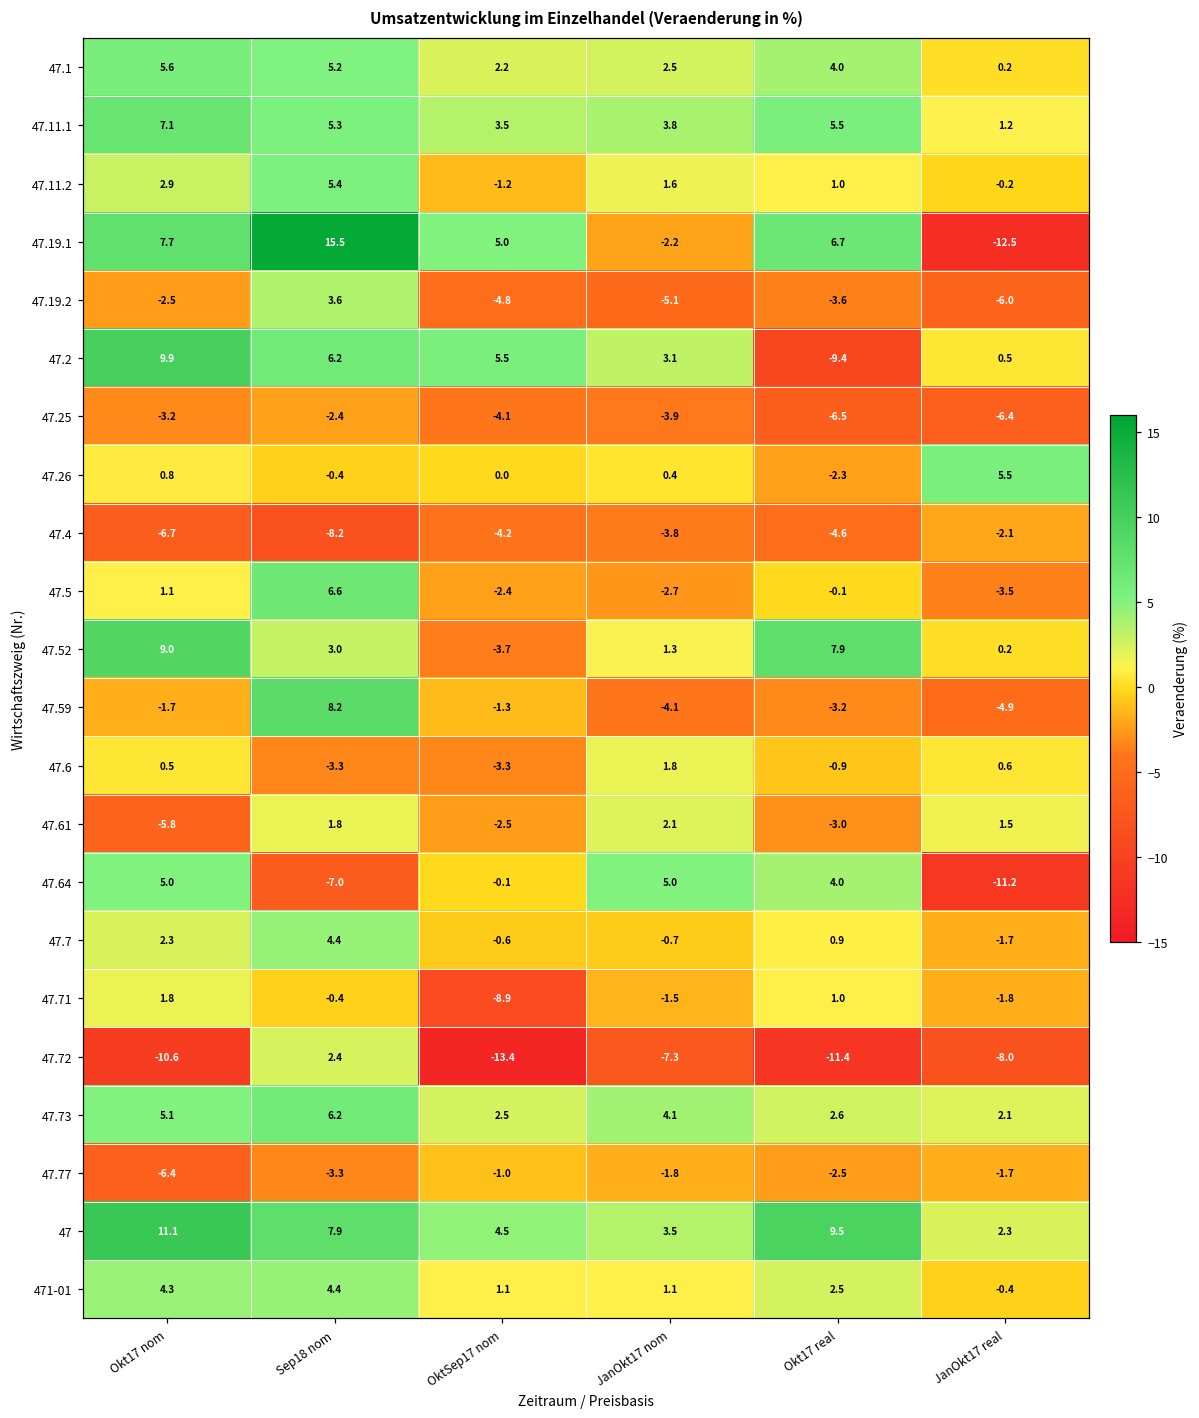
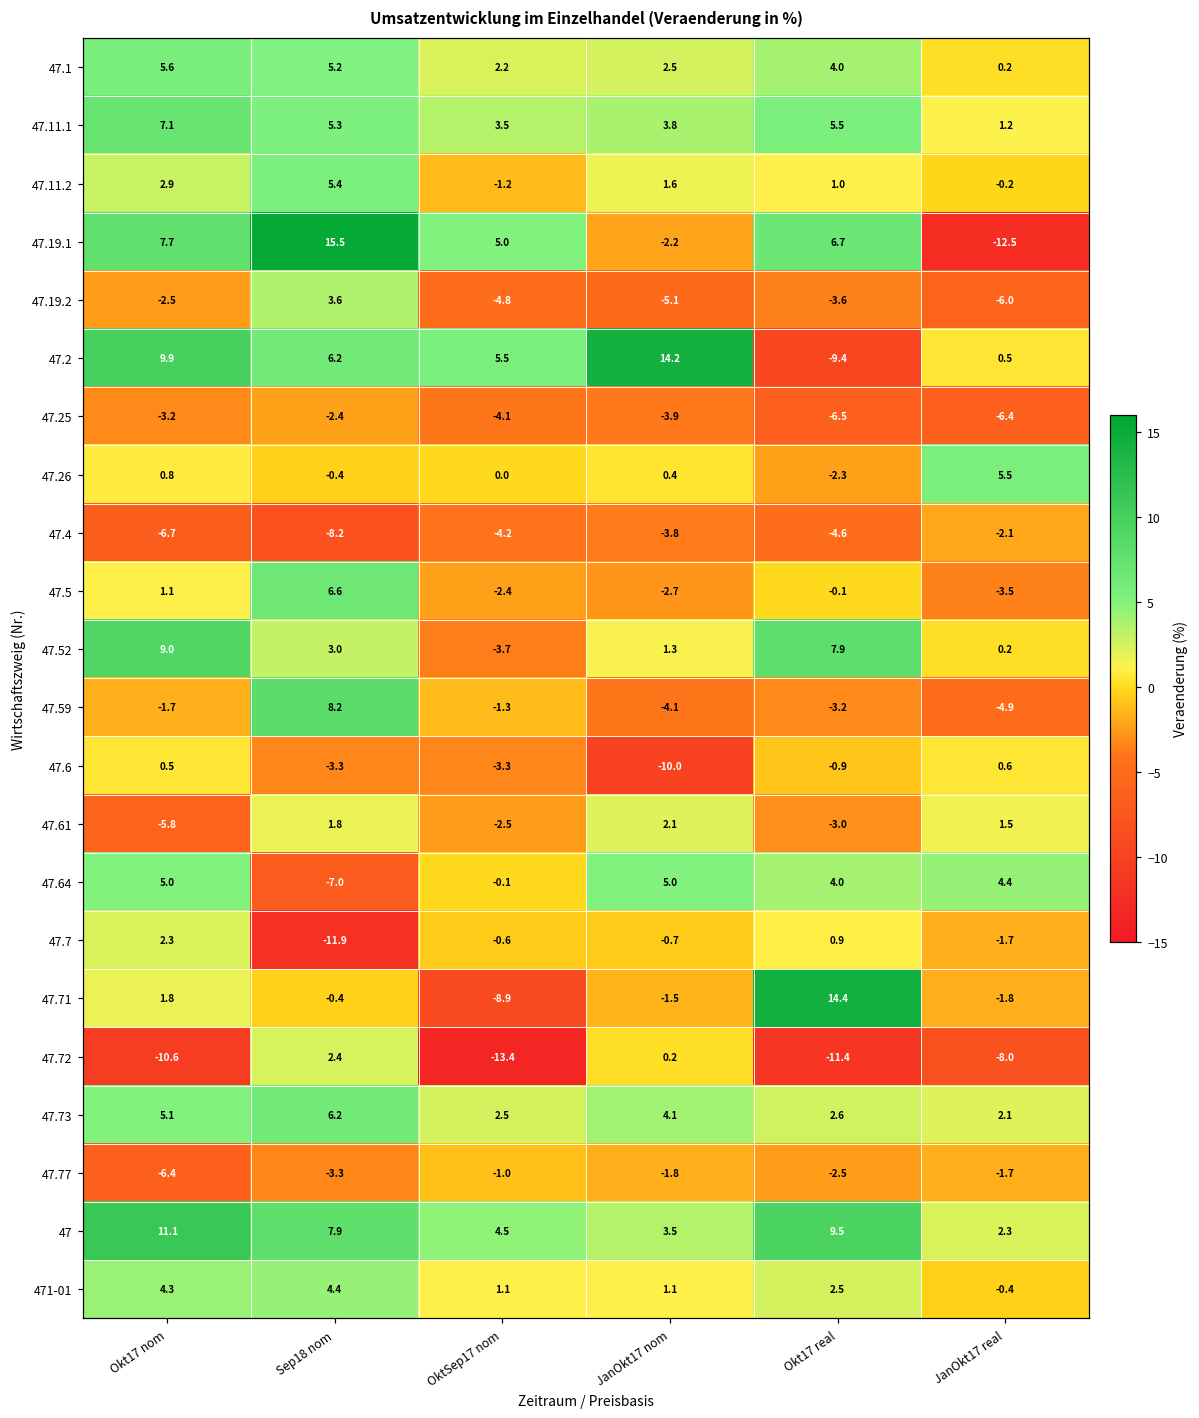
  {
    "47.1": {
      "Okt17 nom": 5.6,
      "Sep18 nom": 5.2,
      "OktSep17 nom": 2.2,
      "JanOkt17 nom": 2.5,
      "Okt17 real": 4.0,
      "JanOkt17 real": 0.2
    },
    "47.11.1": {
      "Okt17 nom": 7.1,
      "Sep18 nom": 5.3,
      "OktSep17 nom": 3.5,
      "JanOkt17 nom": 3.8,
      "Okt17 real": 5.5,
      "JanOkt17 real": 1.2
    },
    "47.11.2": {
      "Okt17 nom": 2.9,
      "Sep18 nom": 5.4,
      "OktSep17 nom": -1.2,
      "JanOkt17 nom": 1.6,
      "Okt17 real": 1.0,
      "JanOkt17 real": -0.2
    },
    "47.19.1": {
      "Okt17 nom": 7.7,
      "Sep18 nom": 15.5,
      "OktSep17 nom": 5.0,
      "JanOkt17 nom": -2.2,
      "Okt17 real": 6.7,
      "JanOkt17 real": -12.5
    },
    "47.19.2": {
      "Okt17 nom": -2.5,
      "Sep18 nom": 3.6,
      "OktSep17 nom": -4.8,
      "JanOkt17 nom": -5.1,
      "Okt17 real": -3.6,
      "JanOkt17 real": -6.0
    },
    "47.2": {
      "Okt17 nom": 9.9,
      "Sep18 nom": 6.2,
      "OktSep17 nom": 5.5,
-     "JanOkt17 nom": 3.1,
+     "JanOkt17 nom": 14.2,
      "Okt17 real": -9.4,
      "JanOkt17 real": 0.5
    },
    "47.25": {
      "Okt17 nom": -3.2,
      "Sep18 nom": -2.4,
      "OktSep17 nom": -4.1,
      "JanOkt17 nom": -3.9,
      "Okt17 real": -6.5,
      "JanOkt17 real": -6.4
    },
    "47.26": {
      "Okt17 nom": 0.8,
      "Sep18 nom": -0.4,
      "OktSep17 nom": 0.0,
      "JanOkt17 nom": 0.4,
      "Okt17 real": -2.3,
      "JanOkt17 real": 5.5
    },
    "47.4": {
      "Okt17 nom": -6.7,
      "Sep18 nom": -8.2,
      "OktSep17 nom": -4.2,
      "JanOkt17 nom": -3.8,
      "Okt17 real": -4.6,
      "JanOkt17 real": -2.1
    },
    "47.5": {
      "Okt17 nom": 1.1,
      "Sep18 nom": 6.6,
      "OktSep17 nom": -2.4,
      "JanOkt17 nom": -2.7,
      "Okt17 real": -0.1,
      "JanOkt17 real": -3.5
    },
    "47.52": {
      "Okt17 nom": 9.0,
      "Sep18 nom": 3.0,
      "OktSep17 nom": -3.7,
      "JanOkt17 nom": 1.3,
      "Okt17 real": 7.9,
      "JanOkt17 real": 0.2
    },
    "47.59": {
      "Okt17 nom": -1.7,
      "Sep18 nom": 8.2,
      "OktSep17 nom": -1.3,
      "JanOkt17 nom": -4.1,
      "Okt17 real": -3.2,
      "JanOkt17 real": -4.9
    },
    "47.6": {
      "Okt17 nom": 0.5,
      "Sep18 nom": -3.3,
      "OktSep17 nom": -3.3,
-     "JanOkt17 nom": 1.8,
+     "JanOkt17 nom": -10.0,
      "Okt17 real": -0.9,
      "JanOkt17 real": 0.6
    },
    "47.61": {
      "Okt17 nom": -5.8,
      "Sep18 nom": 1.8,
      "OktSep17 nom": -2.5,
      "JanOkt17 nom": 2.1,
      "Okt17 real": -3.0,
      "JanOkt17 real": 1.5
    },
    "47.64": {
      "Okt17 nom": 5.0,
      "Sep18 nom": -7.0,
      "OktSep17 nom": -0.1,
      "JanOkt17 nom": 5.0,
      "Okt17 real": 4.0,
-     "JanOkt17 real": -11.2
+     "JanOkt17 real": 4.4
    },
    "47.7": {
      "Okt17 nom": 2.3,
-     "Sep18 nom": 4.4,
+     "Sep18 nom": -11.9,
      "OktSep17 nom": -0.6,
      "JanOkt17 nom": -0.7,
      "Okt17 real": 0.9,
      "JanOkt17 real": -1.7
    },
    "47.71": {
      "Okt17 nom": 1.8,
      "Sep18 nom": -0.4,
      "OktSep17 nom": -8.9,
      "JanOkt17 nom": -1.5,
-     "Okt17 real": 1.0,
+     "Okt17 real": 14.4,
      "JanOkt17 real": -1.8
    },
    "47.72": {
      "Okt17 nom": -10.6,
      "Sep18 nom": 2.4,
      "OktSep17 nom": -13.4,
-     "JanOkt17 nom": -7.3,
+     "JanOkt17 nom": 0.2,
      "Okt17 real": -11.4,
      "JanOkt17 real": -8.0
    },
    "47.73": {
      "Okt17 nom": 5.1,
      "Sep18 nom": 6.2,
      "OktSep17 nom": 2.5,
      "JanOkt17 nom": 4.1,
      "Okt17 real": 2.6,
      "JanOkt17 real": 2.1
    },
    "47.77": {
      "Okt17 nom": -6.4,
      "Sep18 nom": -3.3,
      "OktSep17 nom": -1.0,
      "JanOkt17 nom": -1.8,
      "Okt17 real": -2.5,
      "JanOkt17 real": -1.7
    },
    "47": {
      "Okt17 nom": 11.1,
      "Sep18 nom": 7.9,
      "OktSep17 nom": 4.5,
      "JanOkt17 nom": 3.5,
      "Okt17 real": 9.5,
      "JanOkt17 real": 2.3
    },
    "471-01": {
      "Okt17 nom": 4.3,
      "Sep18 nom": 4.4,
      "OktSep17 nom": 1.1,
      "JanOkt17 nom": 1.1,
      "Okt17 real": 2.5,
      "JanOkt17 real": -0.4
    }
  }
